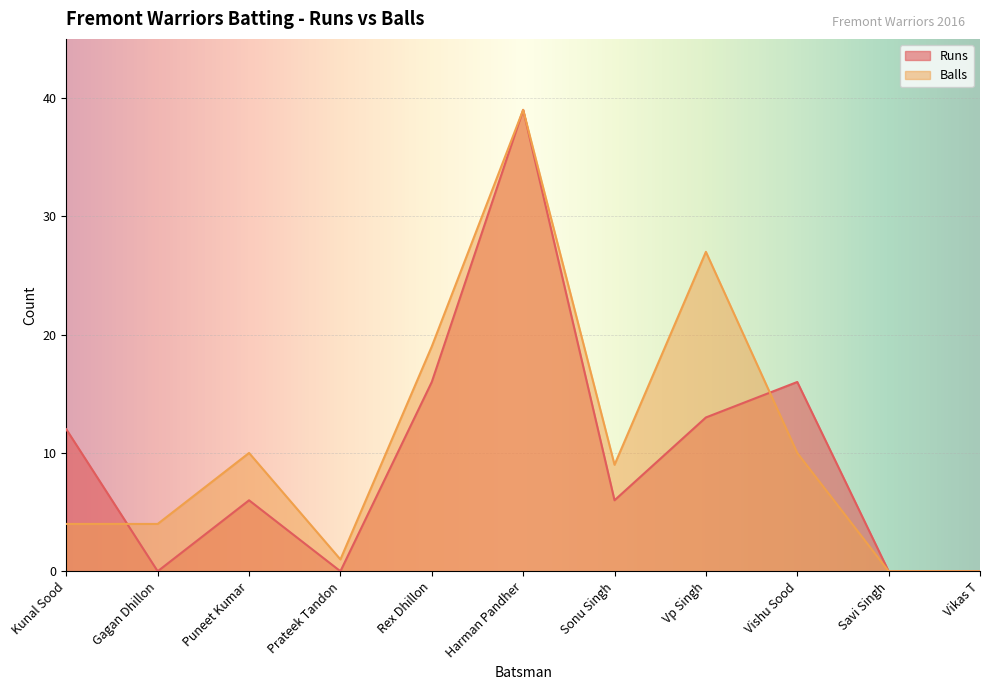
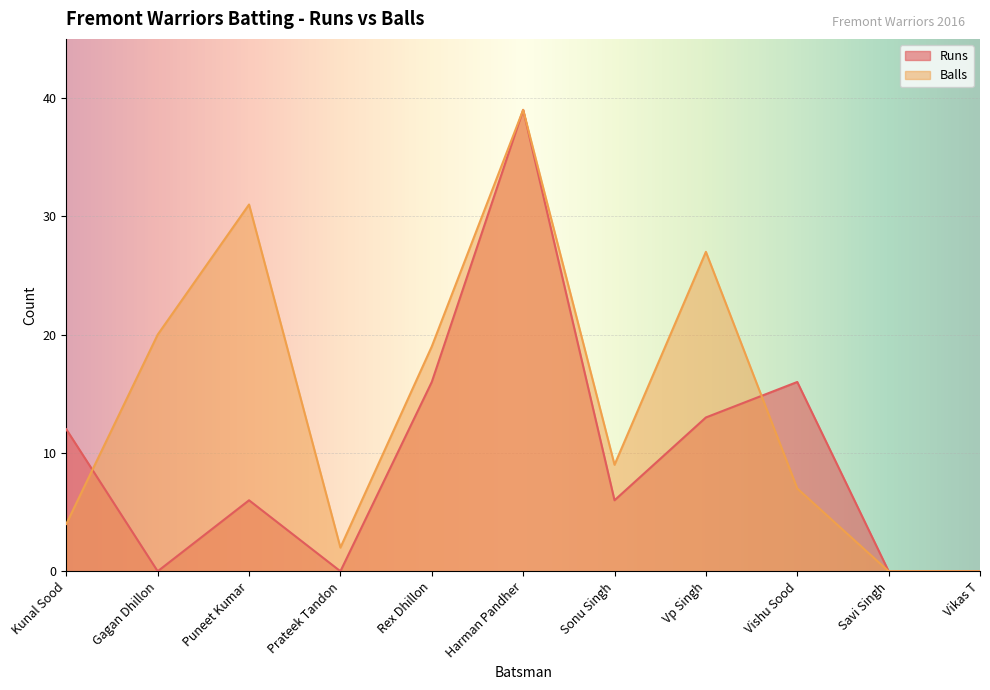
  {
    "Runs": {
      "Kunal Sood": 12,
      "Gagan Dhillon": 0,
      "Puneet Kumar": 6,
      "Prateek Tandon": 0,
      "Rex Dhillon": 16,
      "Sonu Singh": 6,
      "Vp Singh": 13,
      "Vishu Sood": 16
    },
    "Balls": {
      "Kunal Sood": 4,
-     "Gagan Dhillon": 4,
-     "Puneet Kumar": 10,
-     "Prateek Tandon": 1,
+     "Gagan Dhillon": 20,
+     "Puneet Kumar": 31,
+     "Prateek Tandon": 2,
      "Rex Dhillon": 19,
      "Sonu Singh": 9,
      "Vp Singh": 27,
-     "Vishu Sood": 10
+     "Vishu Sood": 7
    }
  }
